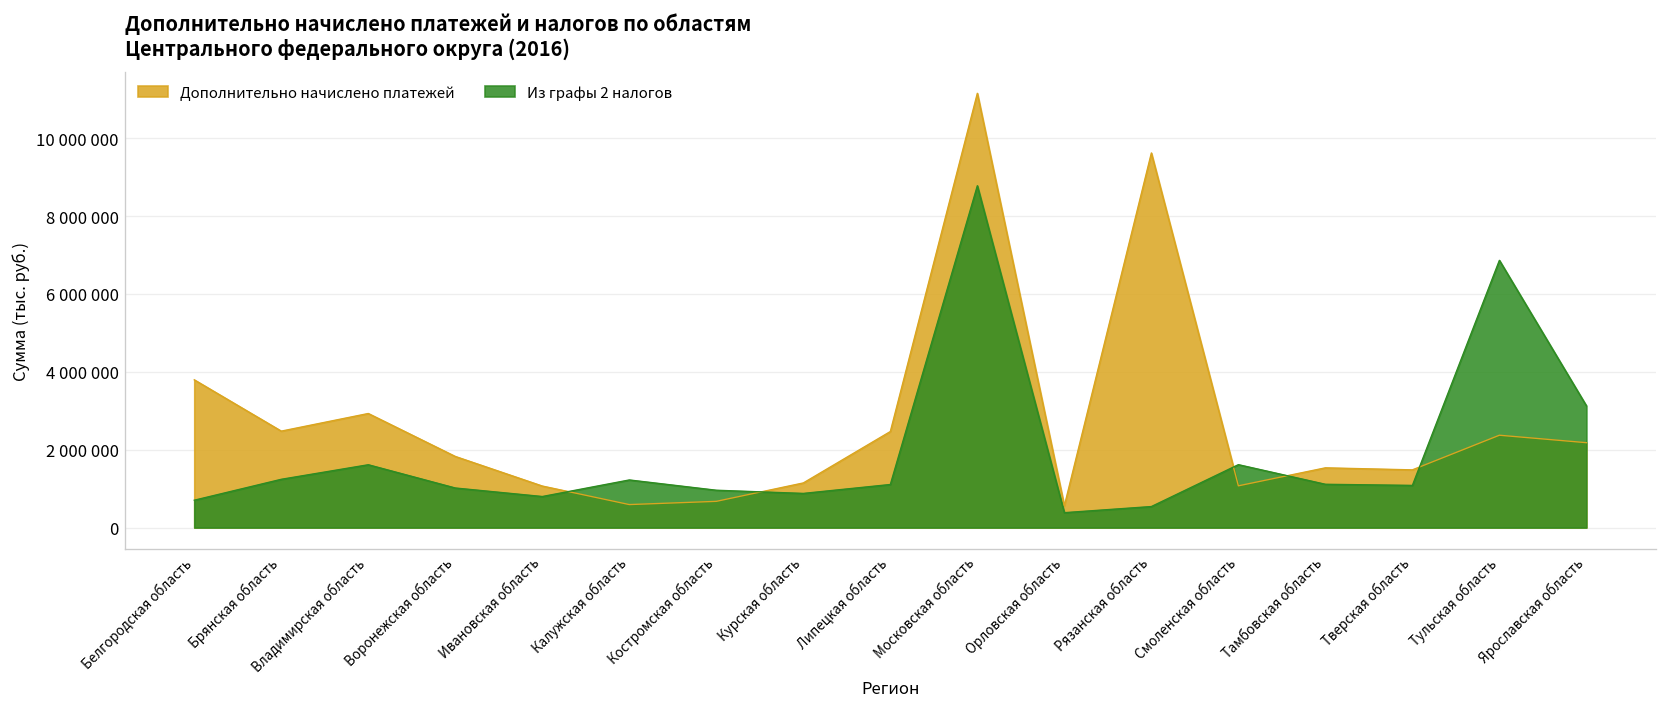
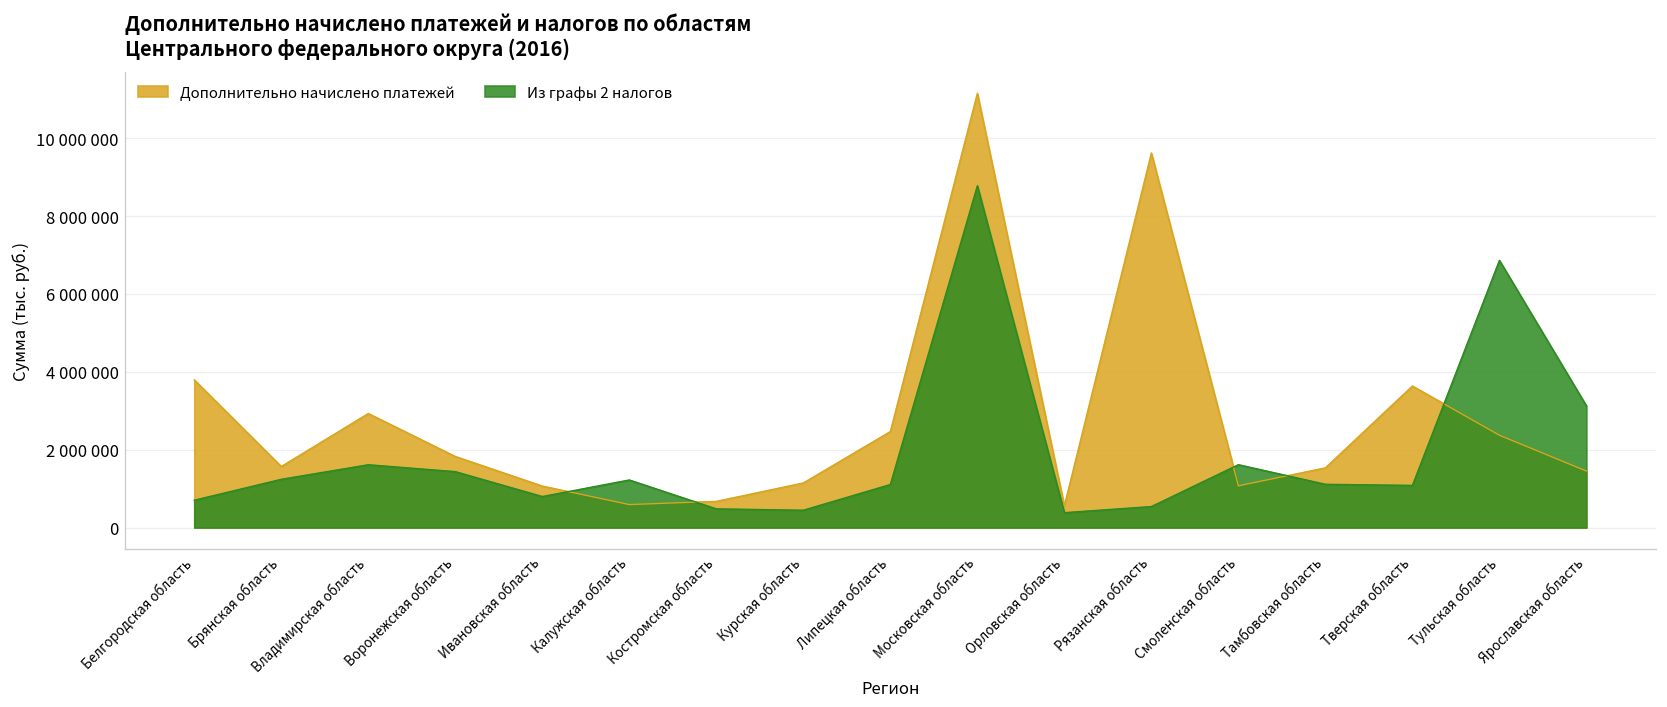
  {
    "Дополнительно начислено платежей": {
      "Белгородская область": 3800000,
-     "Брянская область": 2500000,
+     "Брянская область": 1600000,
      "Владимирская область": 2900000,
      "Воронежская область": 1800000,
      "Ивановская область": 1100000,
      "Калужская область": 600000,
      "Костромская область": 700000,
      "Курская область": 1100000,
      "Липецкая область": 2500000,
      "Московская область": 11200000,
      "Орловская область": 600000,
      "Рязанская область": 9600000,
      "Смоленская область": 1100000,
      "Тамбовская область": 1500000,
-     "Тверская область": 1500000,
+     "Тверская область": 3600000,
      "Тульская область": 2400000,
-     "Ярославская область": 2200000
+     "Ярославская область": 1500000
    },
    "Из графы 2 налогов": {
      "Белгородская область": 700000,
      "Брянская область": 1200000,
      "Владимирская область": 1600000,
-     "Воронежская область": 1000000,
+     "Воронежская область": 1400000,
      "Ивановская область": 800000,
      "Калужская область": 1200000,
-     "Костромская область": 1000000,
-     "Курская область": 900000,
+     "Костромская область": 500000,
+     "Курская область": 400000,
      "Липецкая область": 1100000,
      "Московская область": 8800000,
      "Орловская область": 400000,
      "Рязанская область": 500000,
      "Смоленская область": 1600000,
      "Тамбовская область": 1100000,
      "Тверская область": 1100000,
      "Тульская область": 6900000,
      "Ярославская область": 3100000
    }
  }
